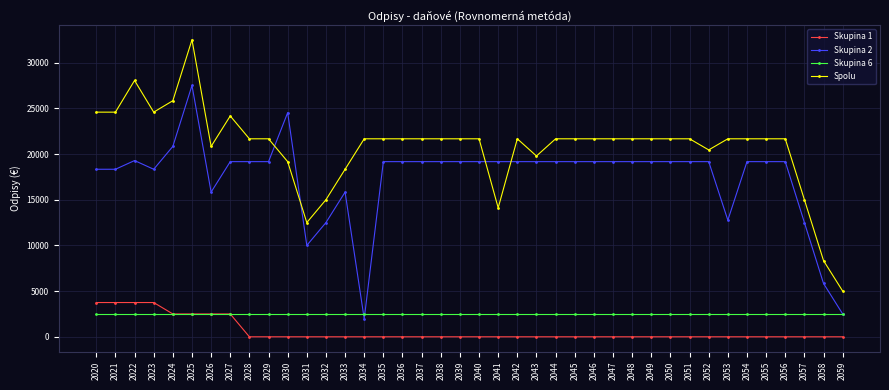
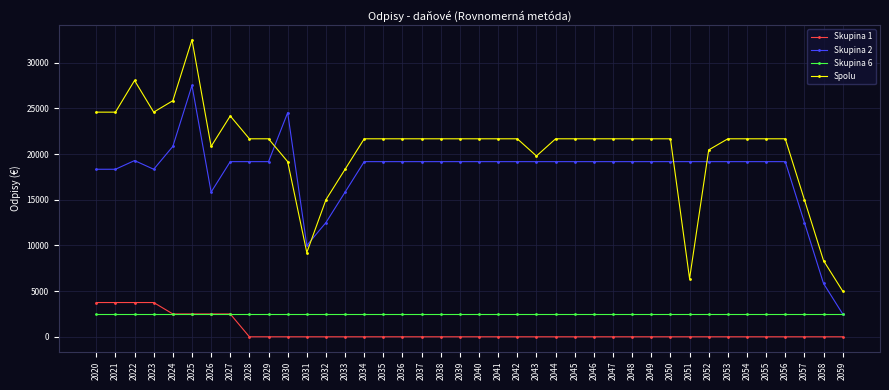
  {
    "Skupina 1": {
      "2020": 4000,
      "2021": 4000,
      "2022": 4000,
      "2023": 4000,
      "2028": 0,
      "2029": 0,
      "2030": 0,
      "2031": 0,
      "2032": 0,
      "2033": 0,
      "2034": 0,
      "2035": 0,
      "2036": 0,
      "2037": 0,
      "2038": 0,
      "2039": 0,
      "2040": 0,
      "2041": 0,
      "2042": 0,
      "2043": 0,
      "2044": 0,
      "2045": 0,
      "2046": 0,
      "2047": 0,
      "2048": 0,
      "2049": 0,
      "2050": 0,
      "2051": 0,
      "2052": 0,
      "2053": 0,
      "2054": 0,
      "2055": 0,
      "2056": 0,
      "2057": 0,
      "2058": 0,
      "2059": 0
    },
    "Skupina 2": {
      "2020": 18000,
      "2021": 18000,
      "2022": 19000,
      "2023": 18000,
      "2024": 21000,
      "2025": 28000,
      "2026": 16000,
      "2027": 19000,
      "2028": 19000,
      "2029": 19000,
      "2030": 25000,
      "2031": 10000,
      "2032": 13000,
      "2033": 16000,
-     "2034": 2000,
+     "2034": 19000,
      "2035": 19000,
      "2036": 19000,
      "2037": 19000,
      "2038": 19000,
      "2039": 19000,
      "2040": 19000,
      "2041": 19000,
      "2042": 19000,
      "2043": 19000,
      "2044": 19000,
      "2045": 19000,
      "2046": 19000,
      "2047": 19000,
      "2048": 19000,
      "2049": 19000,
      "2050": 19000,
      "2051": 19000,
      "2052": 19000,
-     "2053": 13000,
+     "2053": 19000,
      "2054": 19000,
      "2055": 19000,
      "2056": 19000,
      "2057": 13000,
      "2058": 6000
    },
    "Skupina 6": {
      "2020": 3000,
      "2021": 3000,
      "2022": 3000,
      "2023": 3000,
      "2028": 3000,
      "2029": 3000,
      "2030": 3000,
      "2031": 3000,
      "2032": 3000,
      "2033": 3000,
      "2034": 3000,
      "2035": 3000,
      "2036": 3000,
      "2037": 3000,
      "2038": 3000,
      "2039": 3000,
      "2040": 3000,
      "2041": 3000,
      "2042": 3000,
      "2043": 3000,
      "2044": 3000,
      "2045": 3000,
      "2046": 3000,
      "2047": 3000,
      "2048": 3000,
      "2049": 3000,
      "2050": 3000,
      "2051": 3000,
      "2052": 3000,
      "2053": 3000,
      "2054": 3000,
      "2055": 3000,
      "2056": 3000,
      "2057": 3000,
      "2058": 3000
    },
    "Spolu": {
      "2020": 25000,
      "2021": 25000,
      "2022": 28000,
      "2023": 25000,
      "2024": 26000,
      "2025": 33000,
      "2026": 21000,
      "2027": 24000,
      "2028": 22000,
      "2029": 22000,
      "2030": 19000,
-     "2031": 13000,
+     "2031": 9000,
      "2032": 15000,
      "2033": 18000,
      "2034": 22000,
      "2035": 22000,
      "2036": 22000,
      "2037": 22000,
      "2038": 22000,
      "2039": 22000,
      "2040": 22000,
-     "2041": 14000,
+     "2041": 22000,
      "2042": 22000,
      "2043": 20000,
      "2044": 22000,
      "2045": 22000,
      "2046": 22000,
      "2047": 22000,
      "2048": 22000,
      "2049": 22000,
      "2050": 22000,
-     "2051": 22000,
+     "2051": 6000,
      "2052": 20000,
      "2053": 22000,
      "2054": 22000,
      "2055": 22000,
      "2056": 22000,
      "2057": 15000,
      "2058": 8000,
      "2059": 5000
    }
  }
